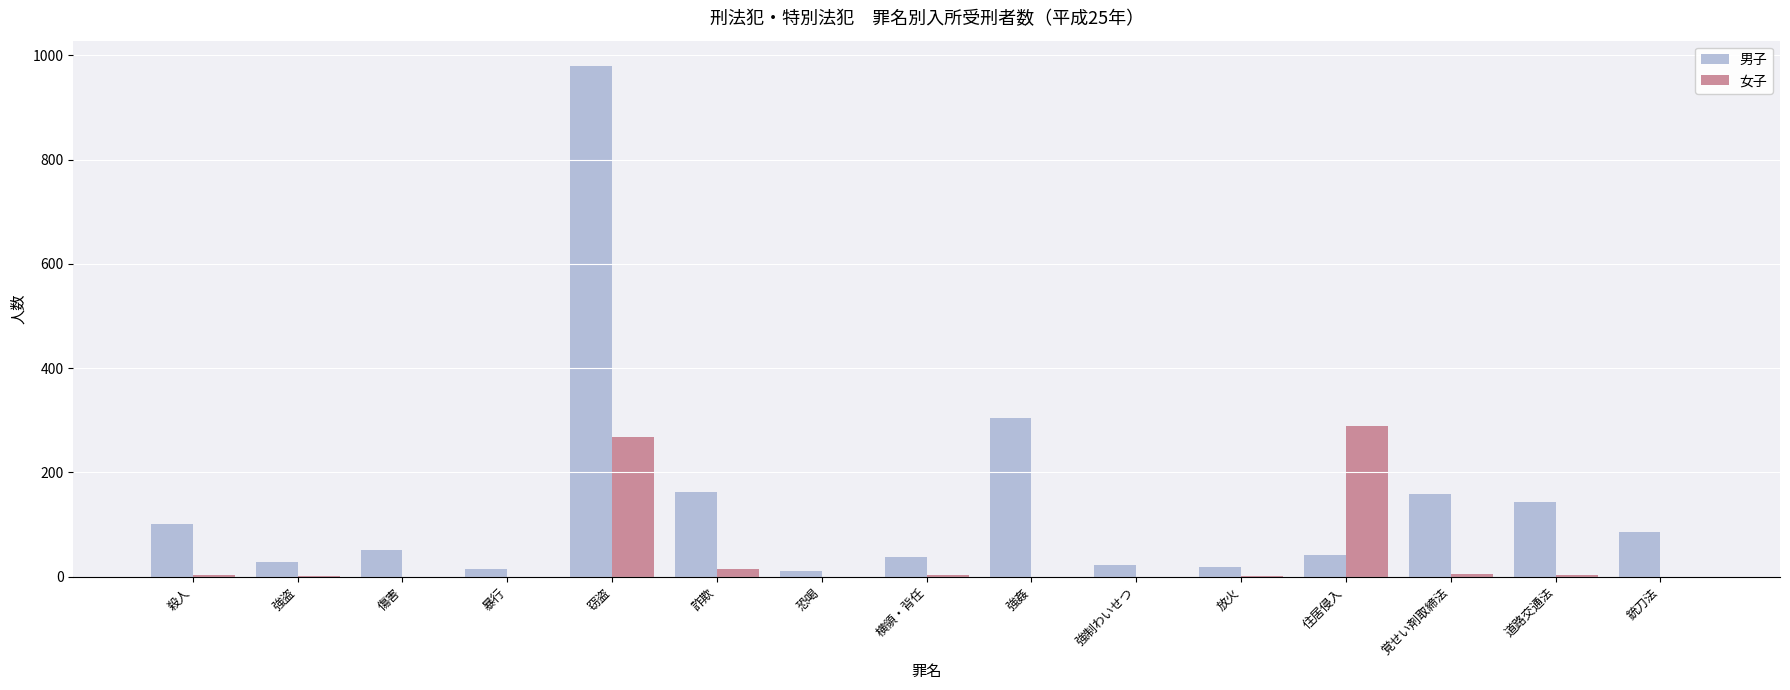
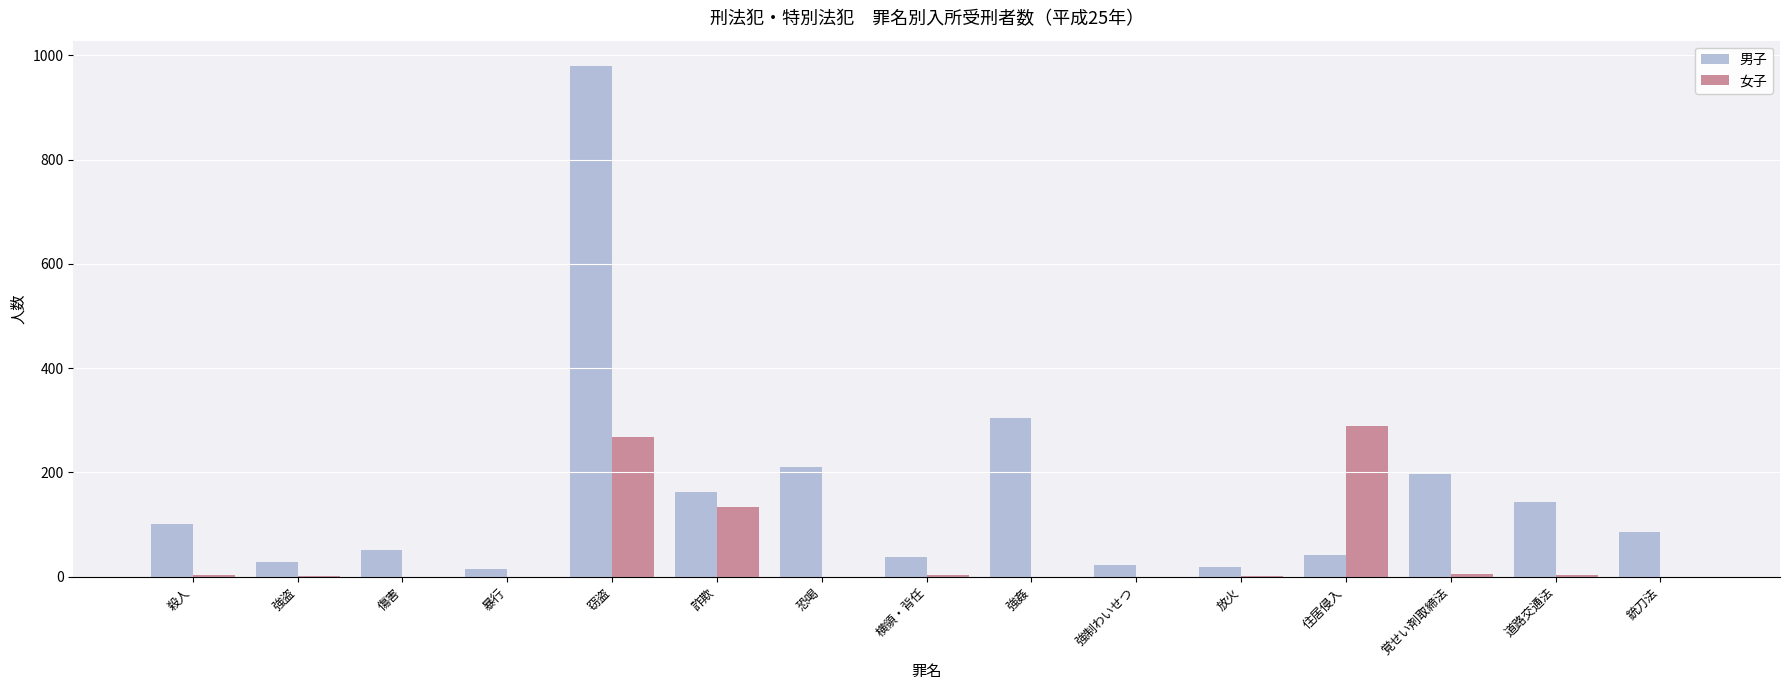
  {
    "男子": {
      "殺人": 100,
      "強盗": 30,
      "傷害": 50,
      "暴行": 10,
      "窃盗": 980,
      "詐欺": 160,
-     "恐喝": 10,
+     "恐喝": 210,
      "横領・背任": 40,
      "強姦": 300,
      "強制わいせつ": 20,
      "放火": 20,
      "住居侵入": 40,
-     "覚せい剤取締法": 160,
+     "覚せい剤取締法": 200,
      "道路交通法": 140,
      "銃刀法": 90
    },
    "女子": {
      "傷害": 0,
      "暴行": 0,
      "窃盗": 270,
-     "詐欺": 10,
+     "詐欺": 130,
      "恐喝": 0,
      "強姦": 0,
      "強制わいせつ": 0,
      "住居侵入": 290,
      "覚せい剤取締法": 10,
      "銃刀法": 0
    }
  }
